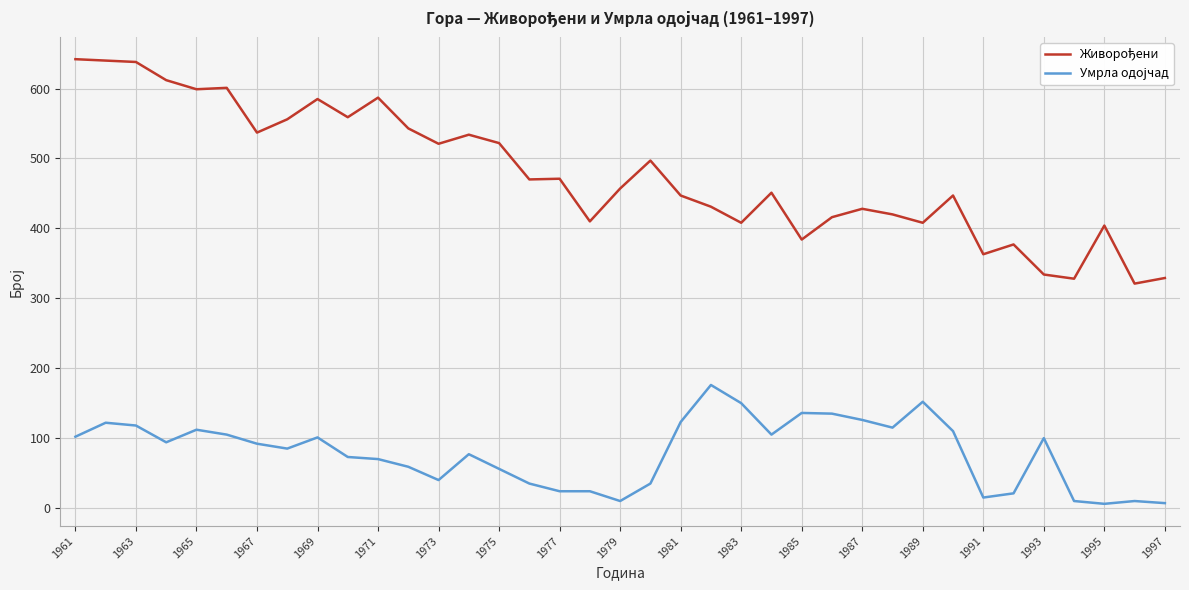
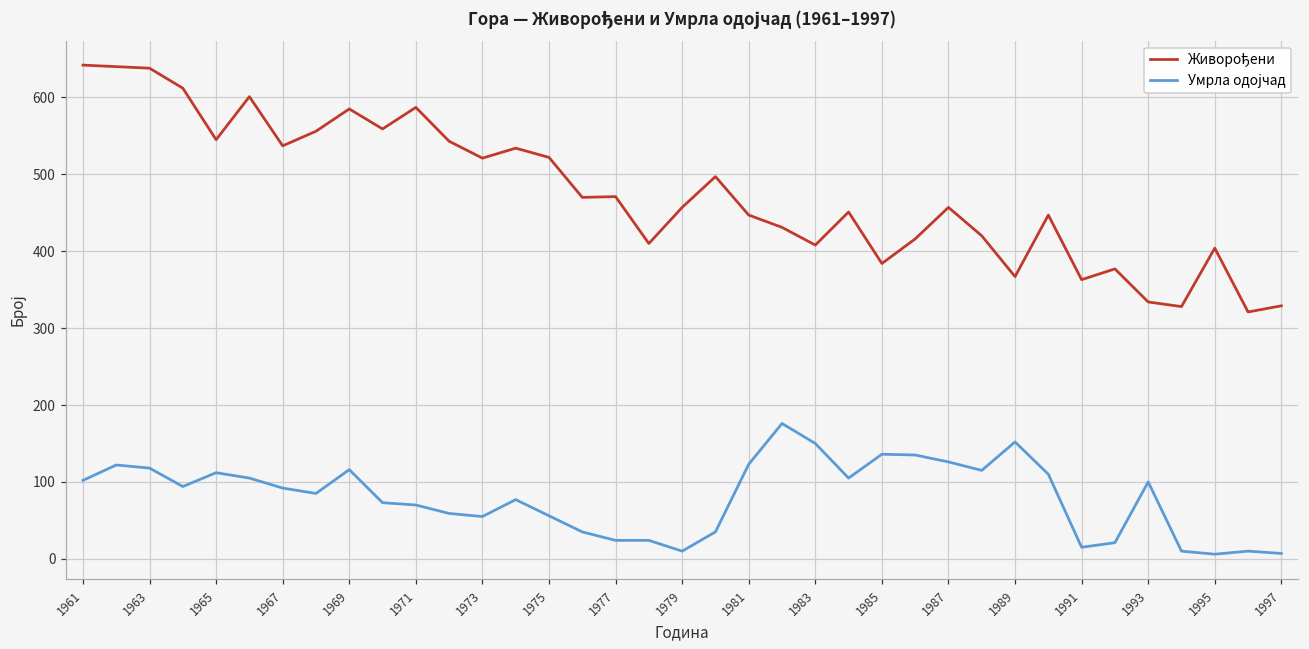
  {
    "Живорођени": {
      "1961": 640,
      "1963": 640,
-     "1965": 600,
+     "1965": 550,
      "1967": 540,
      "1969": 590,
      "1971": 590,
      "1973": 520,
      "1975": 520,
      "1977": 470,
      "1979": 460,
      "1981": 450,
      "1983": 410,
      "1985": 380,
-     "1987": 430,
-     "1989": 410,
+     "1987": 460,
+     "1989": 370,
      "1991": 360,
      "1993": 330,
      "1995": 400,
      "1997": 330
    },
    "Умрла одојчад": {
      "1961": 100,
      "1963": 120,
      "1965": 110,
      "1967": 90,
-     "1969": 100,
+     "1969": 120,
      "1971": 70,
-     "1973": 40,
+     "1973": 60,
      "1975": 60,
      "1977": 20,
      "1979": 10,
      "1981": 120,
      "1983": 150,
      "1985": 140,
      "1987": 130,
      "1989": 150,
      "1991": 20,
      "1993": 100,
      "1995": 10,
      "1997": 10
    }
  }
